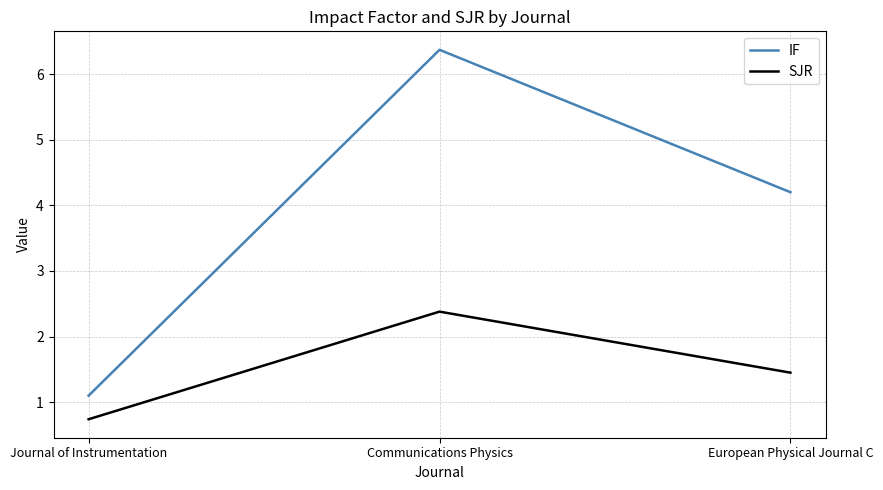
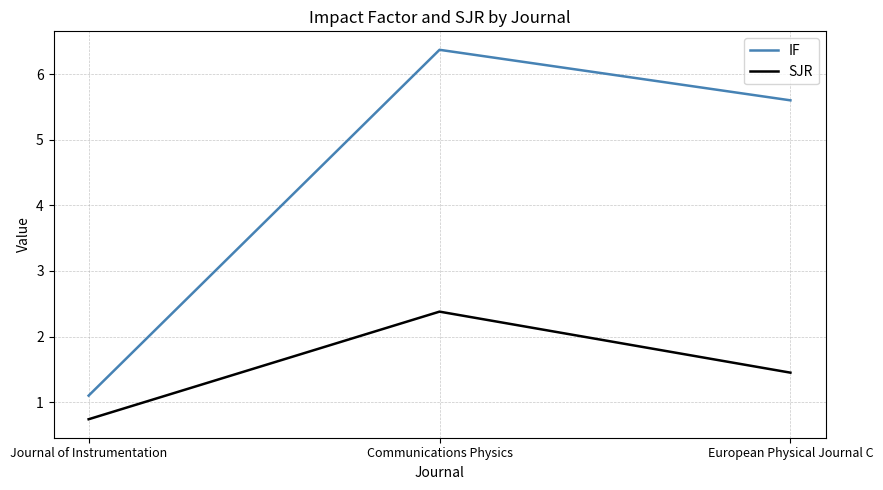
  {
    "IF": {
      "Journal of Instrumentation": 1.1,
      "Communications Physics": 6.4,
-     "European Physical Journal C": 4.2
+     "European Physical Journal C": 5.6
    },
    "SJR": {
      "Journal of Instrumentation": 0.7,
      "Communications Physics": 2.4,
      "European Physical Journal C": 1.5
    }
  }
